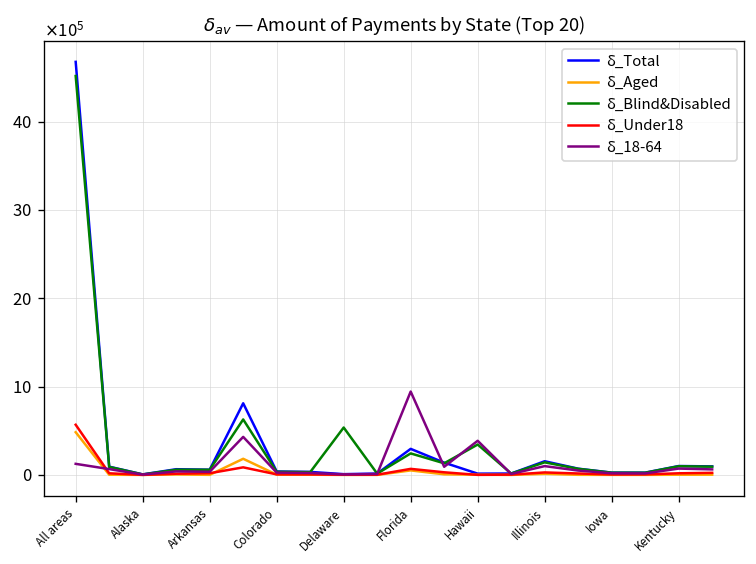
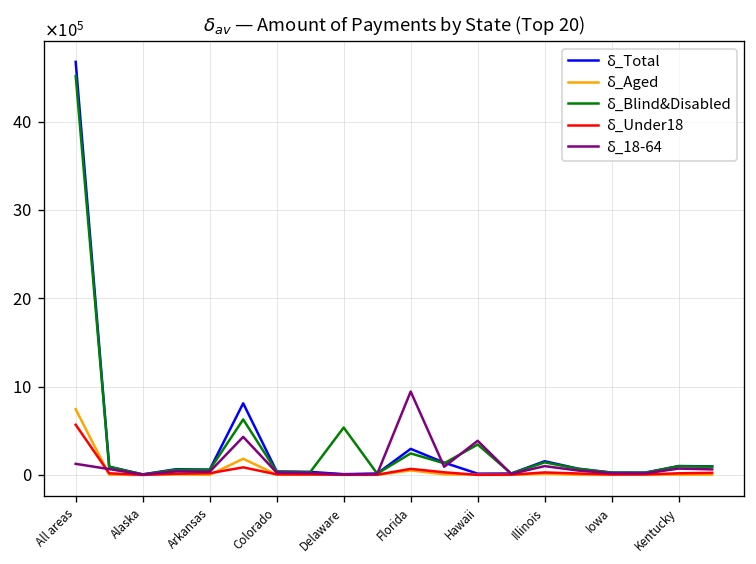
  {
    "δ_Total": {
      "All areas": 4700000,
      "Florida": 300000
    },
    "δ_Aged": {
-     "All areas": 500000
+     "All areas": 700000
    },
    "δ_Blind&Disabled": {
      "All areas": 4500000,
      "Delaware": 500000,
      "Florida": 200000,
      "Hawaii": 300000
    },
    "δ_Under18": {
      "All areas": 600000
    },
    "δ_18-64": {
      "All areas": 100000,
      "Florida": 900000,
      "Hawaii": 400000,
      "Illinois": 100000
    }
  }
